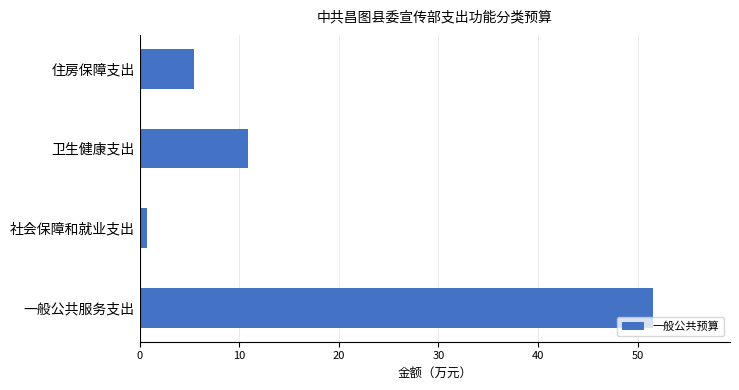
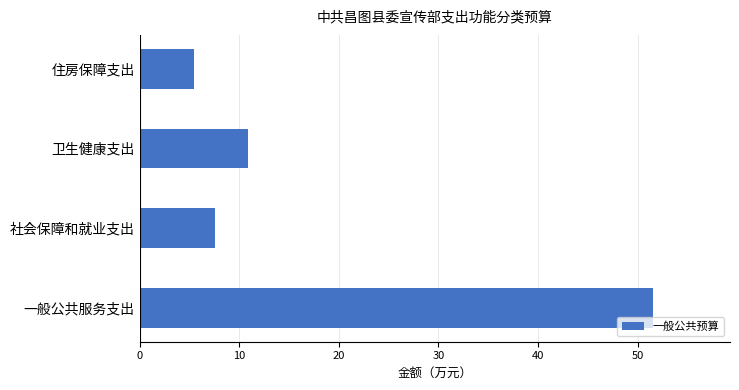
  {
    "住房保障支出": 5,
    "卫生健康支出": 11,
-   "社会保障和就业支出": 1,
+   "社会保障和就业支出": 8,
    "一般公共服务支出": 52
  }
